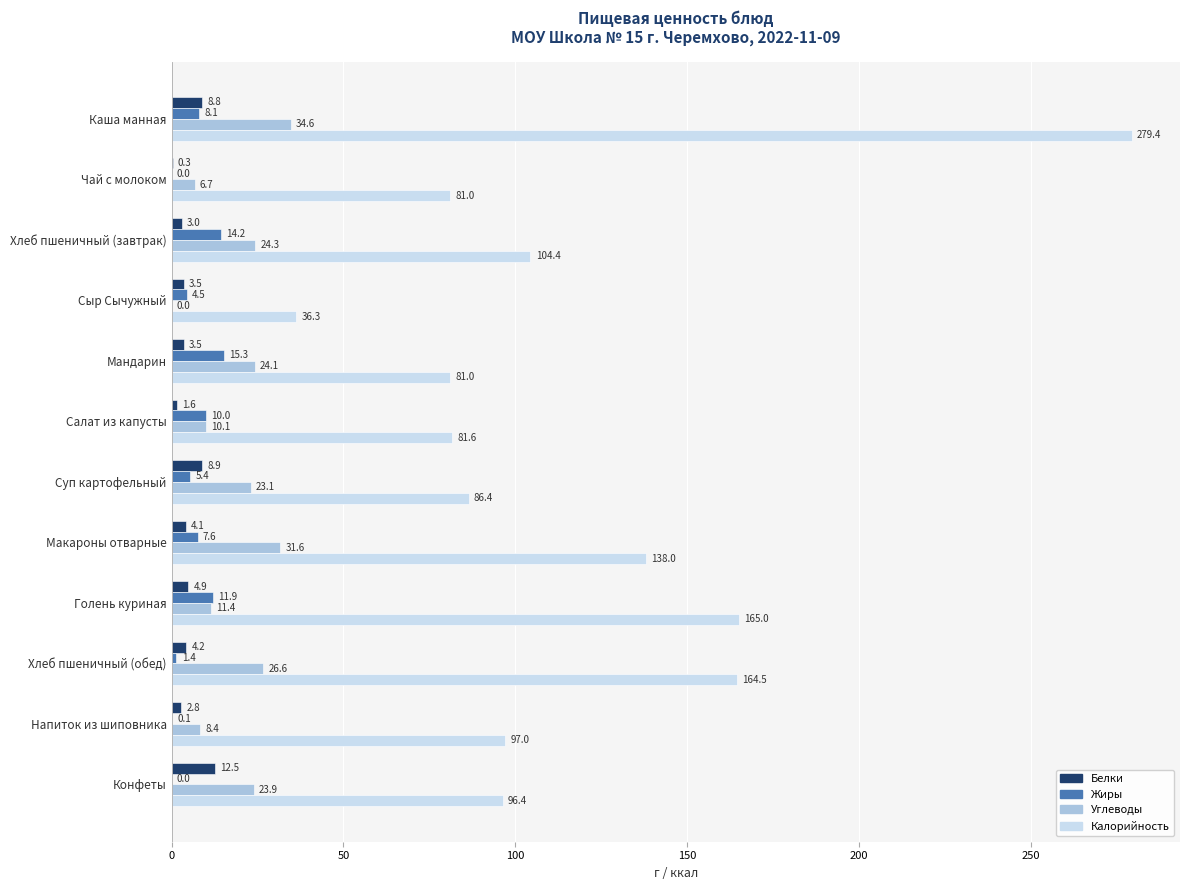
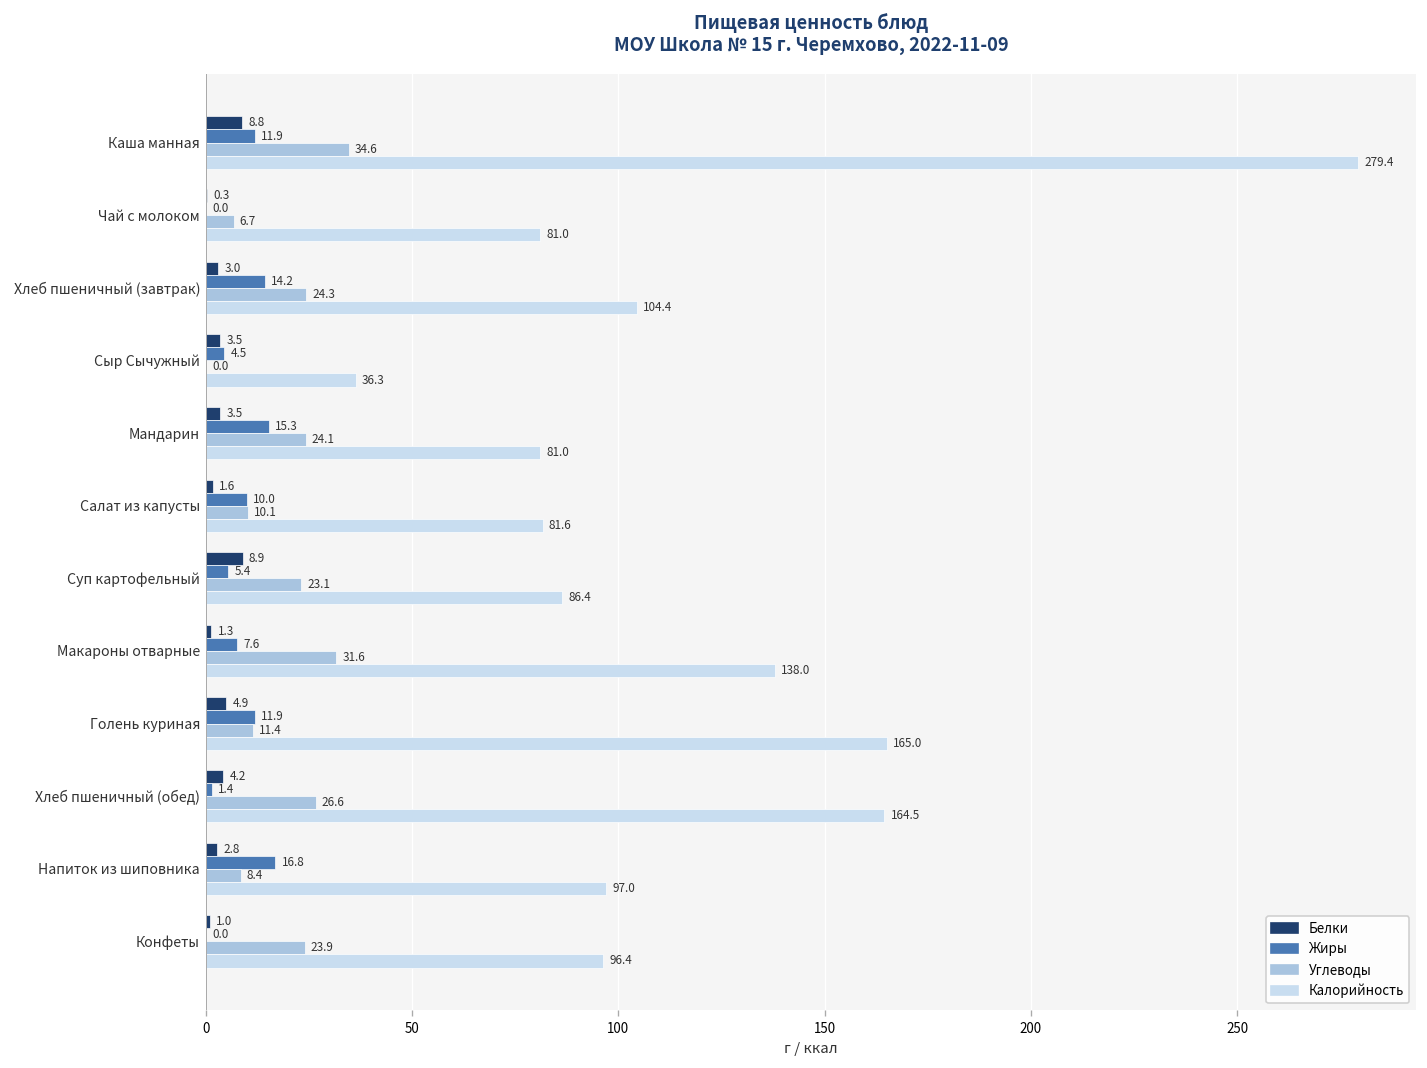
  {
    "Белки": {
      "Каша манная": 8.8,
      "Чай с молоком": 0.3,
      "Хлеб пшеничный (завтрак)": 3.0,
      "Сыр Сычужный": 3.5,
      "Мандарин": 3.5,
      "Салат из капусты": 1.6,
      "Суп картофельный": 8.9,
-     "Макароны отварные": 4.1,
+     "Макароны отварные": 1.3,
      "Голень куриная": 4.9,
      "Хлеб пшеничный (обед)": 4.2,
      "Напиток из шиповника": 2.8,
-     "Конфеты": 12.5
+     "Конфеты": 1.0
    },
    "Жиры": {
-     "Каша манная": 8.1,
+     "Каша манная": 11.9,
      "Чай с молоком": 0.0,
      "Хлеб пшеничный (завтрак)": 14.2,
      "Сыр Сычужный": 4.5,
      "Мандарин": 15.3,
      "Салат из капусты": 10.0,
      "Суп картофельный": 5.4,
      "Макароны отварные": 7.6,
      "Голень куриная": 11.9,
      "Хлеб пшеничный (обед)": 1.4,
-     "Напиток из шиповника": 0.1,
+     "Напиток из шиповника": 16.8,
      "Конфеты": 0.0
    }
  }
